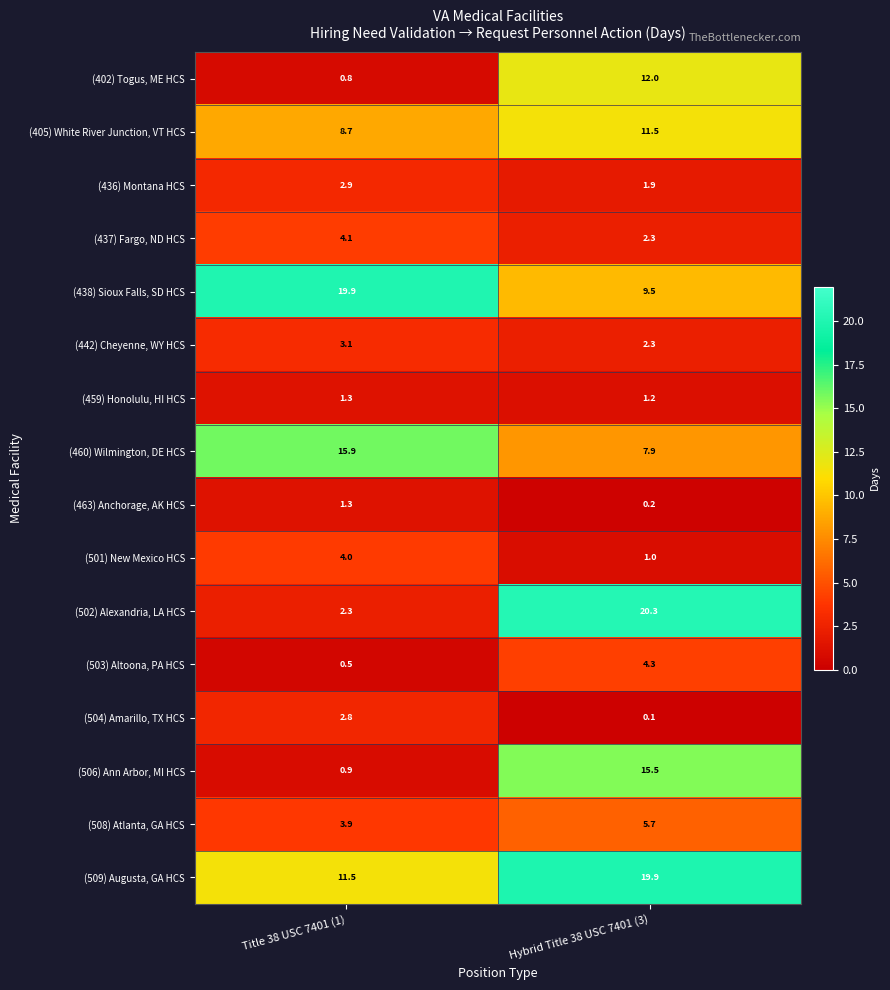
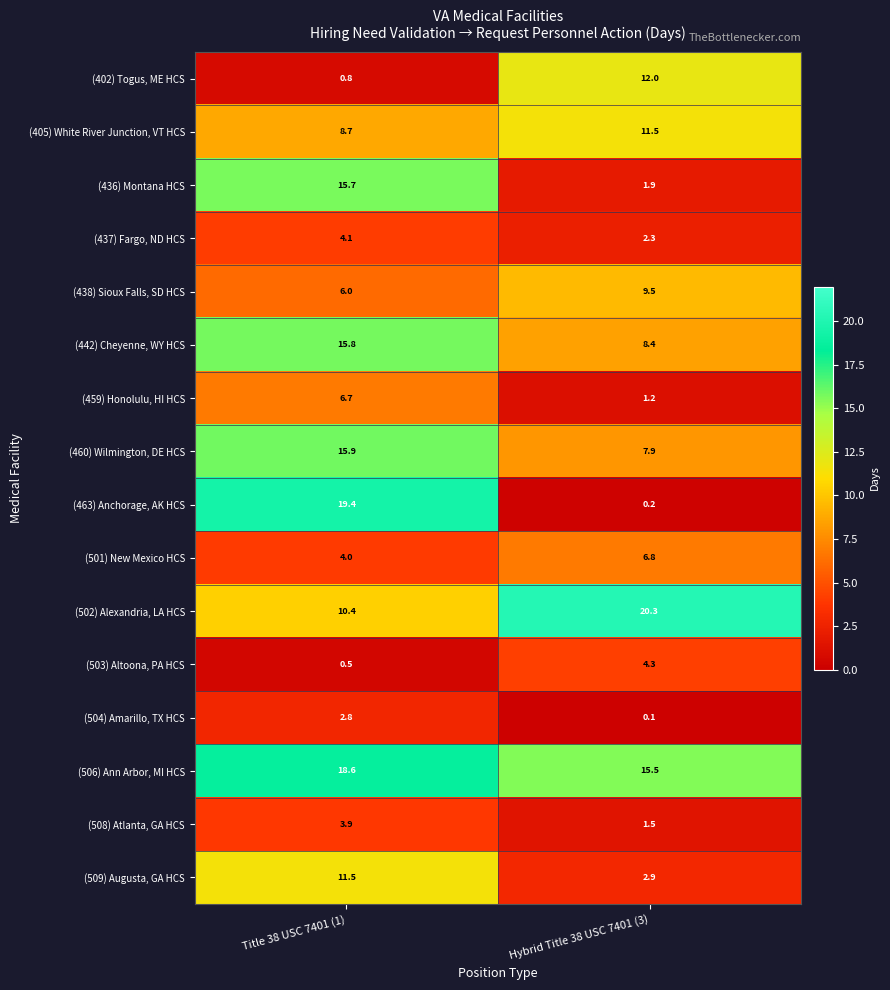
  {
    "(402) Togus, ME HCS": {
      "Title 38 USC 7401 (1)": 0.8,
      "Hybrid Title 38 USC 7401 (3)": 12.0
    },
    "(405) White River Junction, VT HCS": {
      "Title 38 USC 7401 (1)": 8.7,
      "Hybrid Title 38 USC 7401 (3)": 11.5
    },
    "(436) Montana HCS": {
-     "Title 38 USC 7401 (1)": 2.9,
+     "Title 38 USC 7401 (1)": 15.7,
      "Hybrid Title 38 USC 7401 (3)": 1.9
    },
    "(437) Fargo, ND HCS": {
      "Title 38 USC 7401 (1)": 4.1,
      "Hybrid Title 38 USC 7401 (3)": 2.3
    },
    "(438) Sioux Falls, SD HCS": {
-     "Title 38 USC 7401 (1)": 19.9,
+     "Title 38 USC 7401 (1)": 6.0,
      "Hybrid Title 38 USC 7401 (3)": 9.5
    },
    "(442) Cheyenne, WY HCS": {
-     "Title 38 USC 7401 (1)": 3.1,
-     "Hybrid Title 38 USC 7401 (3)": 2.3
+     "Title 38 USC 7401 (1)": 15.8,
+     "Hybrid Title 38 USC 7401 (3)": 8.4
    },
    "(459) Honolulu, HI HCS": {
-     "Title 38 USC 7401 (1)": 1.3,
+     "Title 38 USC 7401 (1)": 6.7,
      "Hybrid Title 38 USC 7401 (3)": 1.2
    },
    "(460) Wilmington, DE HCS": {
      "Title 38 USC 7401 (1)": 15.9,
      "Hybrid Title 38 USC 7401 (3)": 7.9
    },
    "(463) Anchorage, AK HCS": {
-     "Title 38 USC 7401 (1)": 1.3,
+     "Title 38 USC 7401 (1)": 19.4,
      "Hybrid Title 38 USC 7401 (3)": 0.2
    },
    "(501) New Mexico HCS": {
      "Title 38 USC 7401 (1)": 4.0,
-     "Hybrid Title 38 USC 7401 (3)": 1.0
+     "Hybrid Title 38 USC 7401 (3)": 6.8
    },
    "(502) Alexandria, LA HCS": {
-     "Title 38 USC 7401 (1)": 2.3,
+     "Title 38 USC 7401 (1)": 10.4,
      "Hybrid Title 38 USC 7401 (3)": 20.3
    },
    "(503) Altoona, PA HCS": {
      "Title 38 USC 7401 (1)": 0.5,
      "Hybrid Title 38 USC 7401 (3)": 4.3
    },
    "(504) Amarillo, TX HCS": {
      "Title 38 USC 7401 (1)": 2.8,
      "Hybrid Title 38 USC 7401 (3)": 0.1
    },
    "(506) Ann Arbor, MI HCS": {
-     "Title 38 USC 7401 (1)": 0.9,
+     "Title 38 USC 7401 (1)": 18.6,
      "Hybrid Title 38 USC 7401 (3)": 15.5
    },
    "(508) Atlanta, GA HCS": {
      "Title 38 USC 7401 (1)": 3.9,
-     "Hybrid Title 38 USC 7401 (3)": 5.7
+     "Hybrid Title 38 USC 7401 (3)": 1.5
    },
    "(509) Augusta, GA HCS": {
      "Title 38 USC 7401 (1)": 11.5,
-     "Hybrid Title 38 USC 7401 (3)": 19.9
+     "Hybrid Title 38 USC 7401 (3)": 2.9
    }
  }
